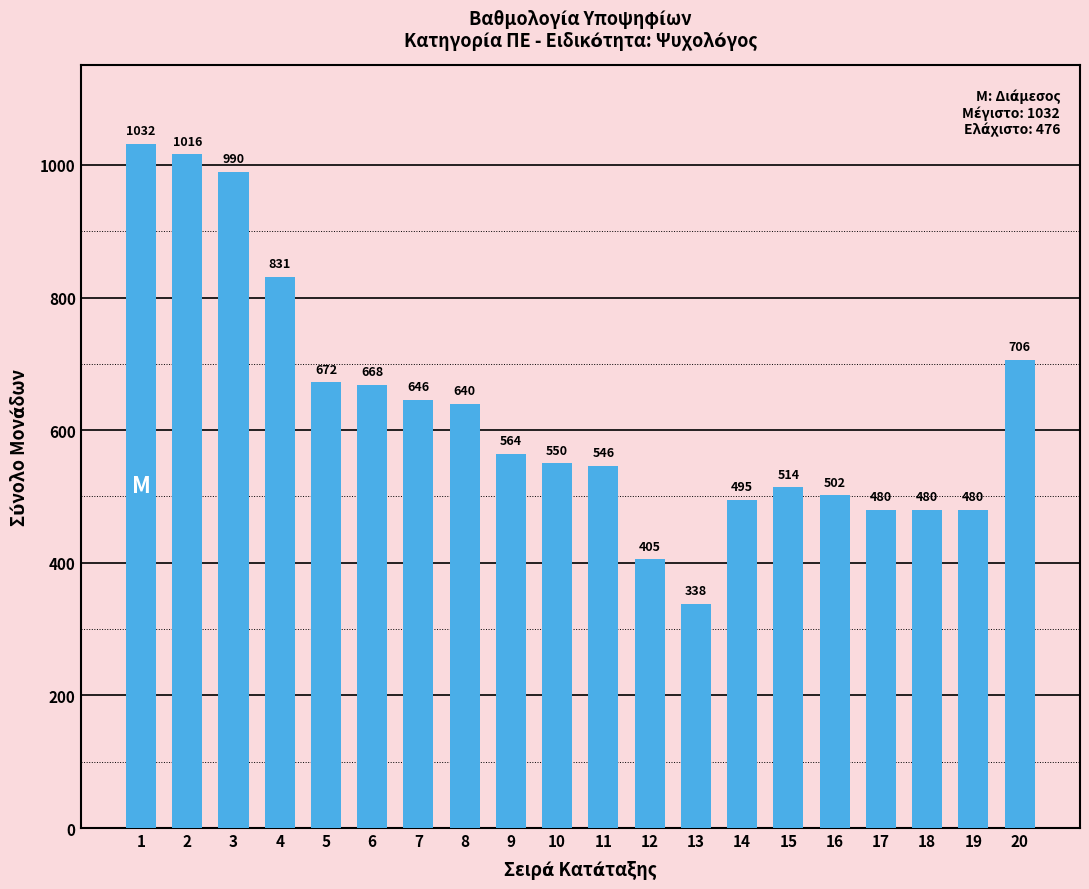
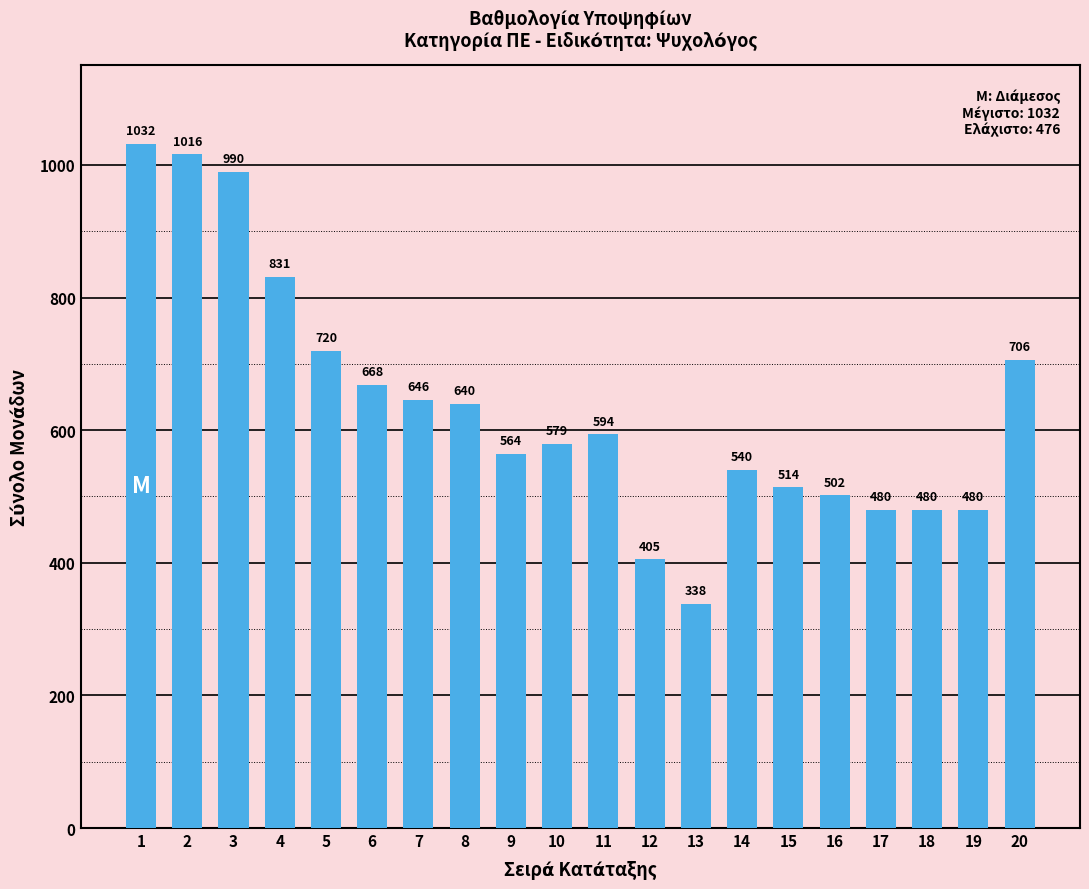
  {
    "1": 1032,
    "2": 1016,
    "3": 990,
    "4": 831,
-   "5": 672,
+   "5": 720,
    "6": 668,
    "7": 646,
    "8": 640,
    "9": 564,
-   "10": 550,
-   "11": 546,
+   "10": 579,
+   "11": 594,
    "12": 405,
    "13": 338,
-   "14": 495,
+   "14": 540,
    "15": 514,
    "16": 502,
    "17": 480,
    "18": 480,
    "19": 480,
    "20": 706
  }
